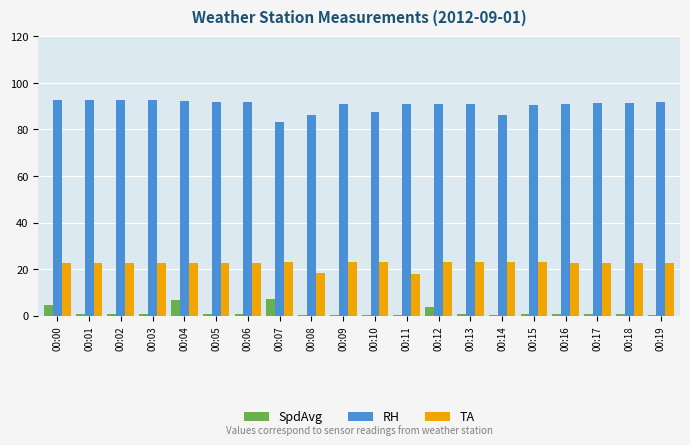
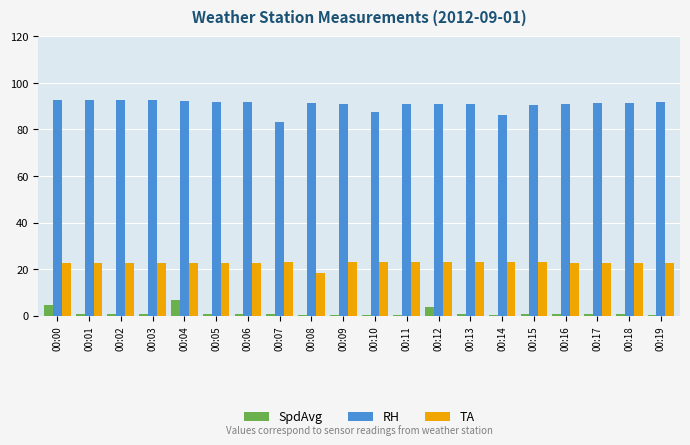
  {
    "SpdAvg": {
      "00:00": 5,
      "00:04": 7,
-     "00:07": 7,
+     "00:07": 1,
      "00:12": 4
    },
    "RH": {
      "00:00": 93,
      "00:01": 93,
      "00:02": 93,
      "00:03": 92,
      "00:04": 92,
      "00:05": 92,
      "00:06": 92,
      "00:07": 83,
-     "00:08": 86,
+     "00:08": 91,
      "00:09": 91,
      "00:10": 88,
      "00:11": 91,
      "00:12": 91,
      "00:13": 91,
      "00:14": 86,
      "00:15": 91,
      "00:16": 91,
      "00:17": 91,
      "00:18": 92,
      "00:19": 92
    },
    "TA": {
      "00:00": 23,
      "00:01": 23,
      "00:02": 23,
      "00:03": 23,
      "00:04": 23,
      "00:05": 23,
      "00:06": 23,
      "00:07": 23,
      "00:08": 18,
      "00:09": 23,
      "00:10": 23,
-     "00:11": 18,
+     "00:11": 23,
      "00:12": 23,
      "00:13": 23,
      "00:14": 23,
      "00:15": 23,
      "00:16": 23,
      "00:17": 23,
      "00:18": 23,
      "00:19": 23
    }
  }
